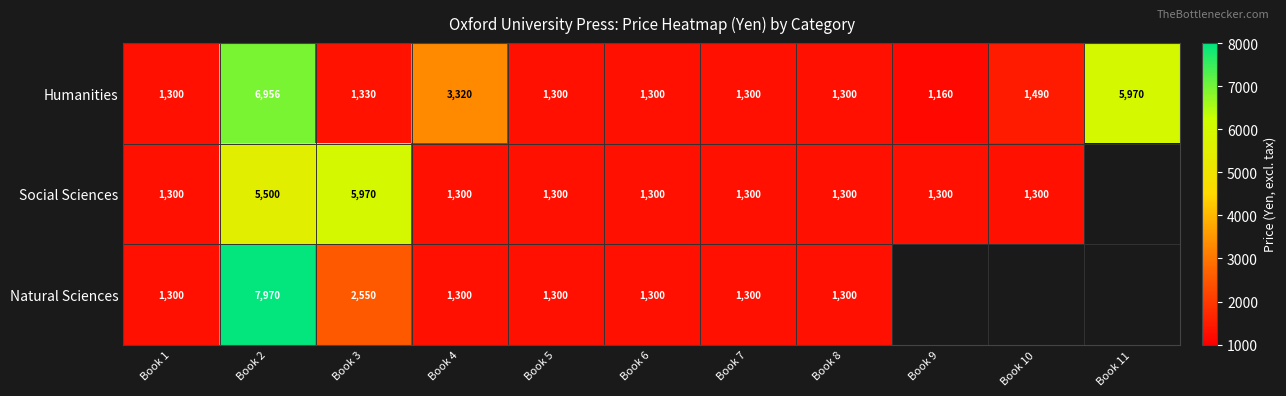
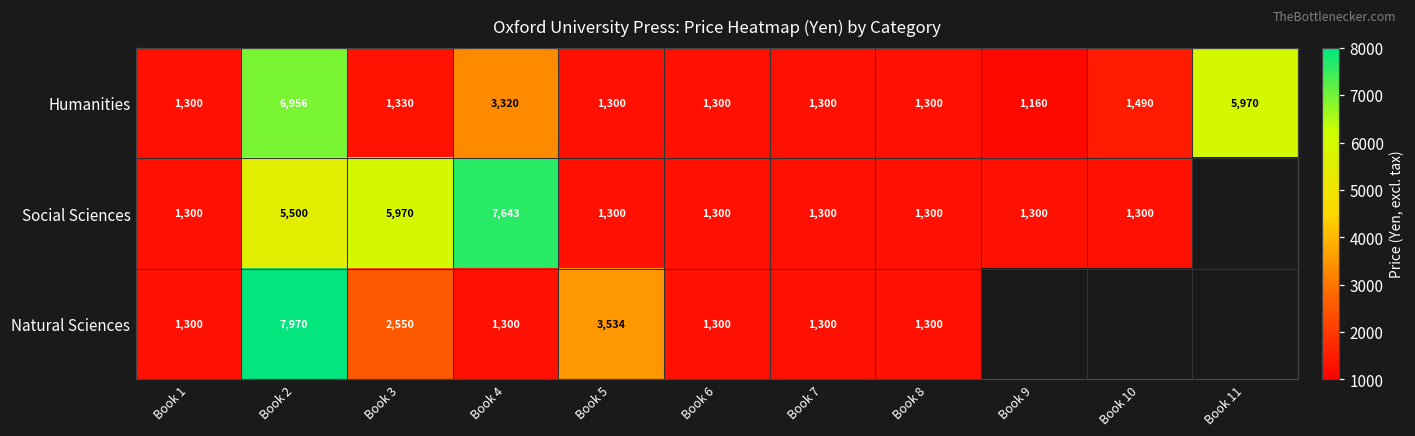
  {
    "Humanities": {
      "Book 1": "1,300",
      "Book 2": "6,956",
      "Book 3": "1,330",
      "Book 4": "3,320",
      "Book 5": "1,300",
      "Book 6": "1,300",
      "Book 7": "1,300",
      "Book 8": "1,300",
      "Book 9": "1,160",
      "Book 10": "1,490",
      "Book 11": "5,970"
    },
    "Social Sciences": {
      "Book 1": "1,300",
      "Book 2": "5,500",
      "Book 3": "5,970",
-     "Book 4": "1,300",
+     "Book 4": "7,643",
      "Book 5": "1,300",
      "Book 6": "1,300",
      "Book 7": "1,300",
      "Book 8": "1,300",
      "Book 9": "1,300",
      "Book 10": "1,300"
    },
    "Natural Sciences": {
      "Book 1": "1,300",
      "Book 2": "7,970",
      "Book 3": "2,550",
      "Book 4": "1,300",
-     "Book 5": "1,300",
+     "Book 5": "3,534",
      "Book 6": "1,300",
      "Book 7": "1,300",
      "Book 8": "1,300"
    }
  }
